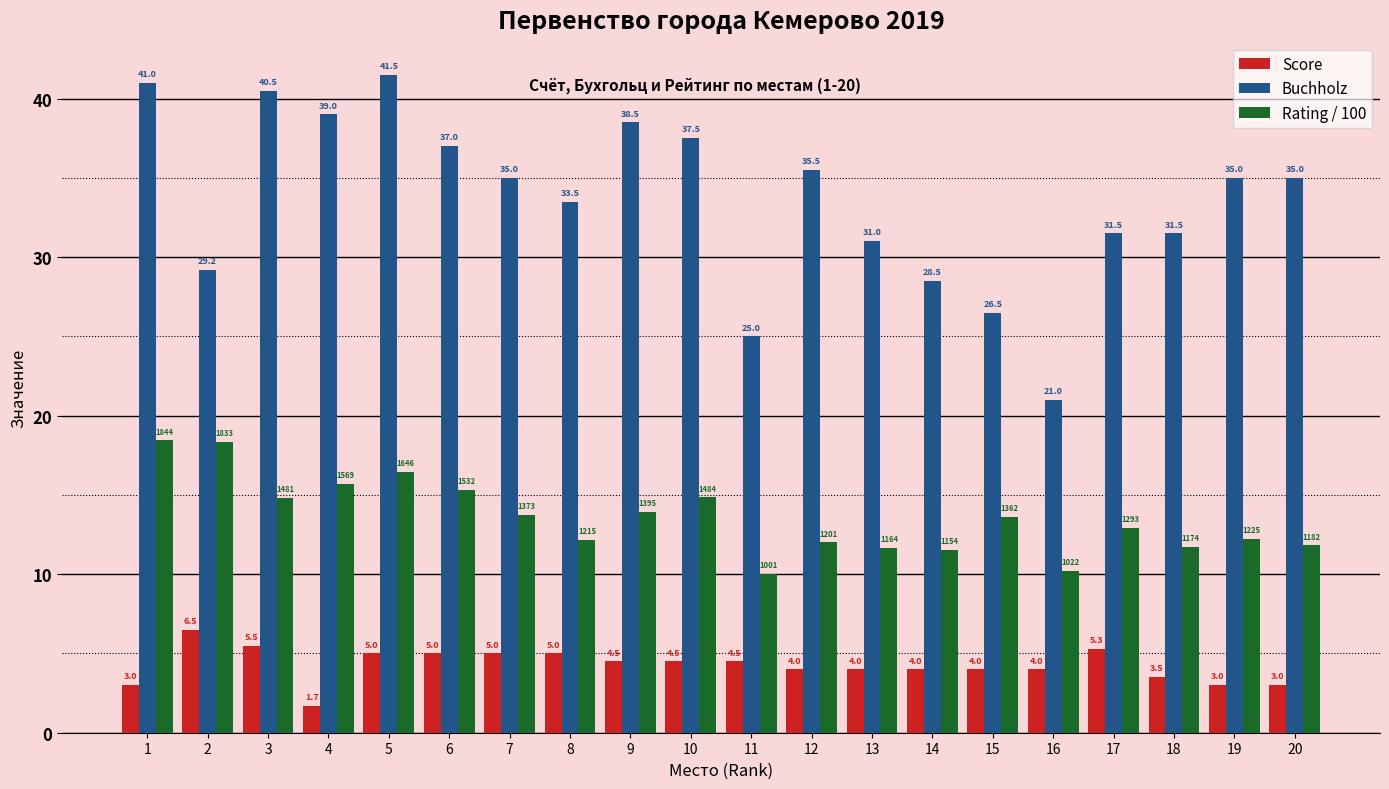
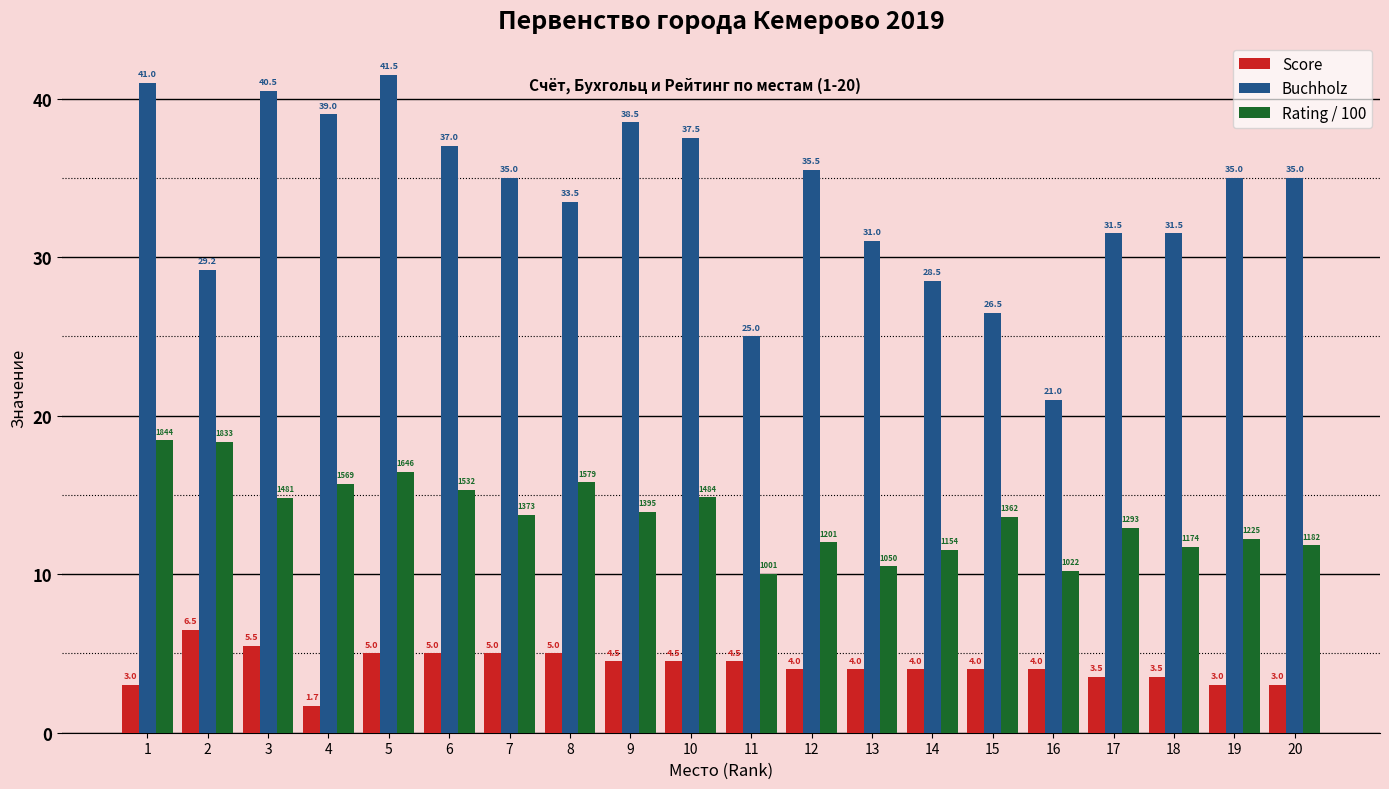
  {
    "Score": {
      "1": 3.0,
      "2": 6.5,
      "3": 5.5,
      "4": 1.7,
      "5": 5.0,
      "6": 5.0,
      "7": 5.0,
      "8": 5.0,
      "9": 4.5,
      "10": 4.5,
      "11": 4.5,
      "12": 4.0,
      "13": 4.0,
      "14": 4.0,
      "15": 4.0,
      "16": 4.0,
-     "17": 5.3,
+     "17": 3.5,
      "18": 3.5,
      "19": 3.0,
      "20": 3.0
    },
    "Buchholz": {
      "1": 41.0,
      "2": 29.2,
      "3": 40.5,
      "4": 39.0,
      "5": 41.5,
      "6": 37.0,
      "7": 35.0,
      "8": 33.5,
      "9": 38.5,
      "10": 37.5,
      "11": 25.0,
      "12": 35.5,
      "13": 31.0,
      "14": 28.5,
      "15": 26.5,
      "16": 21.0,
      "17": 31.5,
      "18": 31.5,
      "19": 35.0,
      "20": 35.0
    },
    "Rating / 100": {
-     "8": 1215,
-     "13": 1164
+     "8": 1579,
+     "13": 1050
    }
  }
